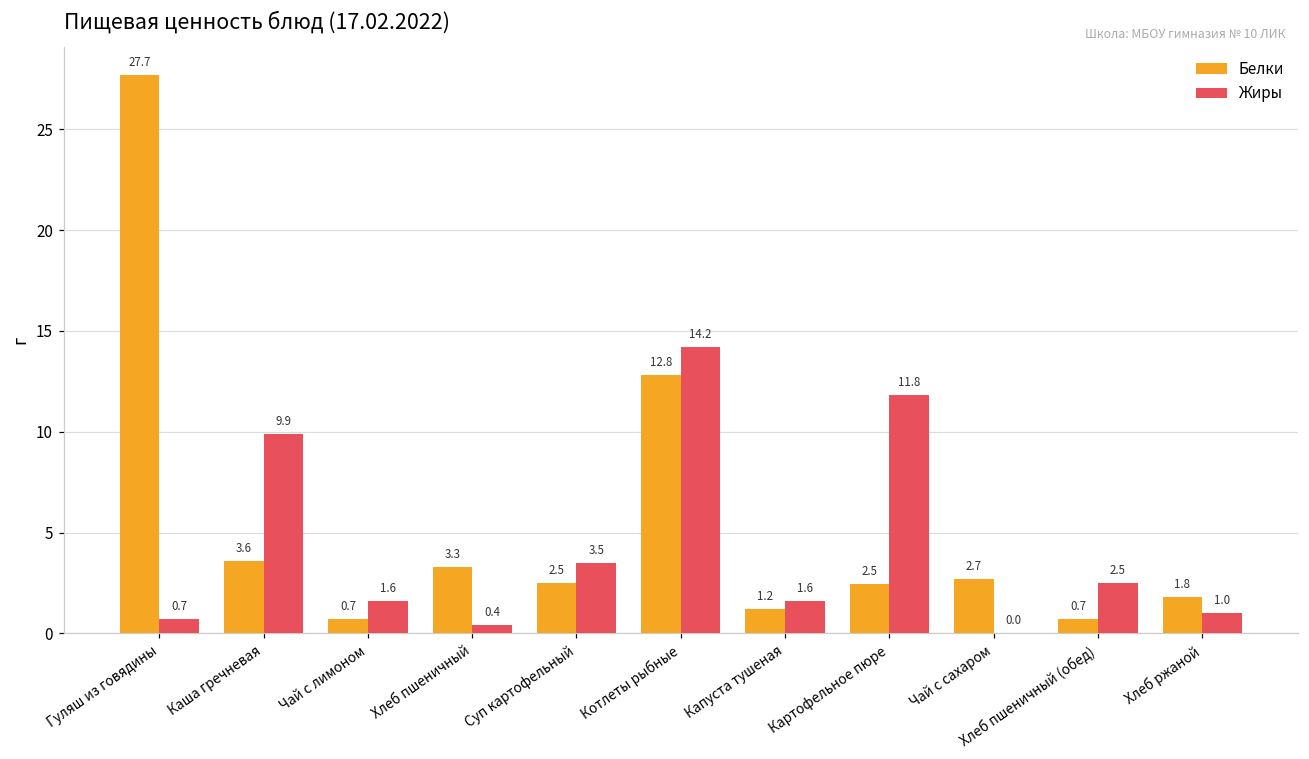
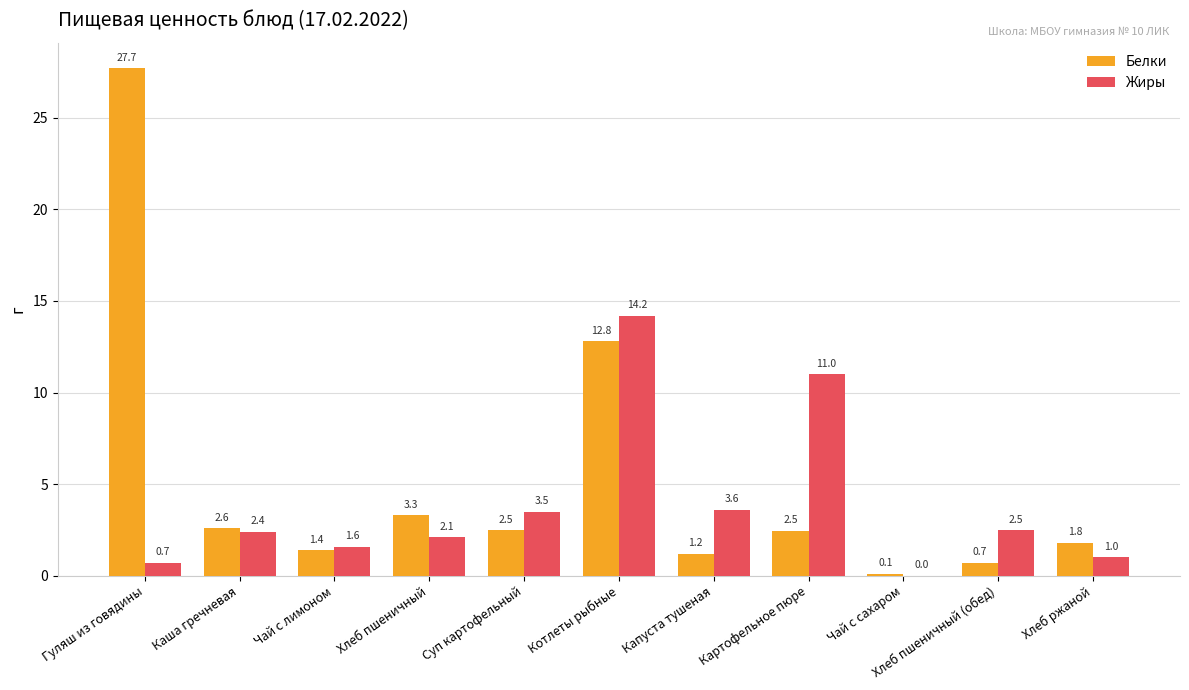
  {
    "Белки": {
      "Гуляш из говядины": 27.7,
-     "Каша гречневая": 3.6,
-     "Чай с лимоном": 0.7,
+     "Каша гречневая": 2.6,
+     "Чай с лимоном": 1.4,
      "Хлеб пшеничный": 3.3,
      "Суп картофельный": 2.5,
      "Котлеты рыбные": 12.8,
      "Капуста тушеная": 1.2,
      "Картофельное пюре": 2.5,
-     "Чай с сахаром": 2.7,
+     "Чай с сахаром": 0.1,
      "Хлеб пшеничный (обед)": 0.7,
      "Хлеб ржаной": 1.8
    },
    "Жиры": {
      "Гуляш из говядины": 0.7,
-     "Каша гречневая": 9.9,
+     "Каша гречневая": 2.4,
      "Чай с лимоном": 1.6,
-     "Хлеб пшеничный": 0.4,
+     "Хлеб пшеничный": 2.1,
      "Суп картофельный": 3.5,
      "Котлеты рыбные": 14.2,
-     "Капуста тушеная": 1.6,
-     "Картофельное пюре": 11.8,
+     "Капуста тушеная": 3.6,
+     "Картофельное пюре": 11.0,
      "Чай с сахаром": 0.0,
      "Хлеб пшеничный (обед)": 2.5,
      "Хлеб ржаной": 1.0
    }
  }
